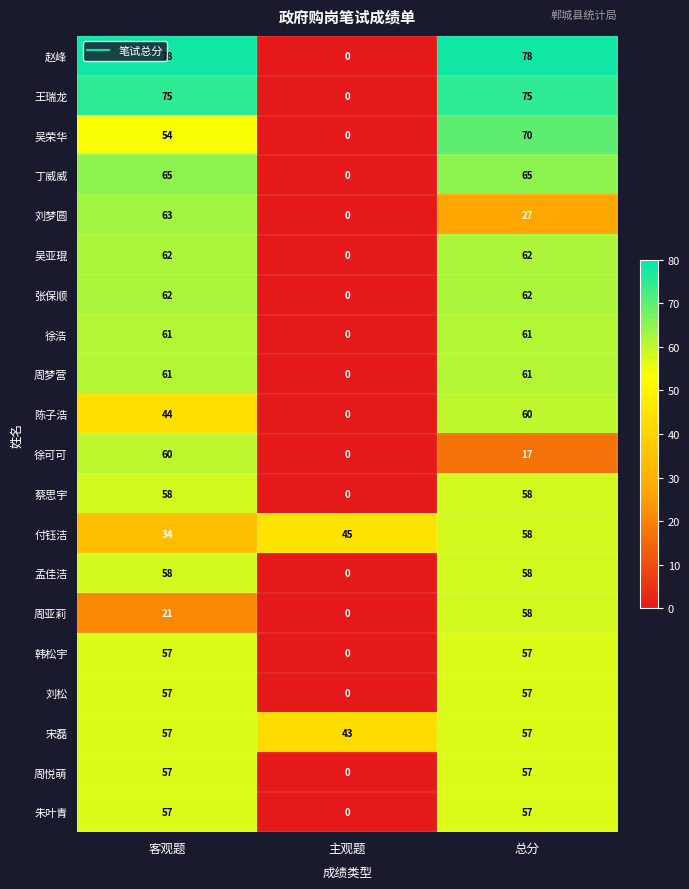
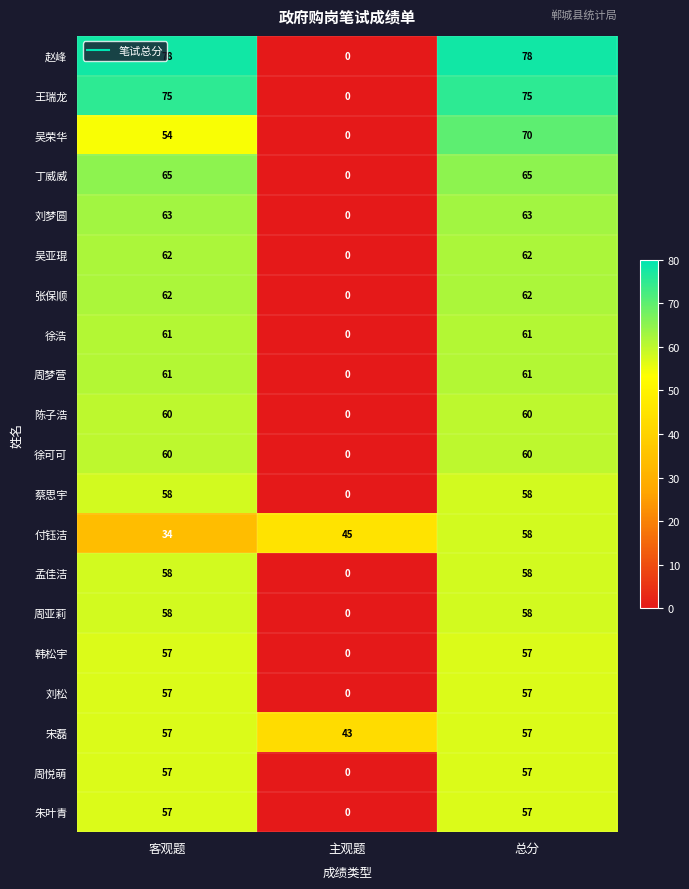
  {
    "赵峰": {
      "主观题": 0,
      "总分": 78
    },
    "王瑞龙": {
      "客观题": 75,
      "主观题": 0,
      "总分": 75
    },
    "吴荣华": {
      "客观题": 54,
      "主观题": 0,
      "总分": 70
    },
    "丁威威": {
      "客观题": 65,
      "主观题": 0,
      "总分": 65
    },
    "刘梦圆": {
      "客观题": 63,
      "主观题": 0,
-     "总分": 27
+     "总分": 63
    },
    "吴亚琨": {
      "客观题": 62,
      "主观题": 0,
      "总分": 62
    },
    "张保顺": {
      "客观题": 62,
      "主观题": 0,
      "总分": 62
    },
    "徐浩": {
      "客观题": 61,
      "主观题": 0,
      "总分": 61
    },
    "周梦营": {
      "客观题": 61,
      "主观题": 0,
      "总分": 61
    },
    "陈子浩": {
-     "客观题": 44,
+     "客观题": 60,
      "主观题": 0,
      "总分": 60
    },
    "徐可可": {
      "客观题": 60,
      "主观题": 0,
-     "总分": 17
+     "总分": 60
    },
    "蔡思宇": {
      "客观题": 58,
      "主观题": 0,
      "总分": 58
    },
    "付钰洁": {
      "客观题": 34,
      "主观题": 45,
      "总分": 58
    },
    "孟佳洁": {
      "客观题": 58,
      "主观题": 0,
      "总分": 58
    },
    "周亚莉": {
-     "客观题": 21,
+     "客观题": 58,
      "主观题": 0,
      "总分": 58
    },
    "韩松宇": {
      "客观题": 57,
      "主观题": 0,
      "总分": 57
    },
    "刘松": {
      "客观题": 57,
      "主观题": 0,
      "总分": 57
    },
    "宋磊": {
      "客观题": 57,
      "主观题": 43,
      "总分": 57
    },
    "周悦萌": {
      "客观题": 57,
      "主观题": 0,
      "总分": 57
    },
    "朱叶青": {
      "客观题": 57,
      "主观题": 0,
      "总分": 57
    }
  }
